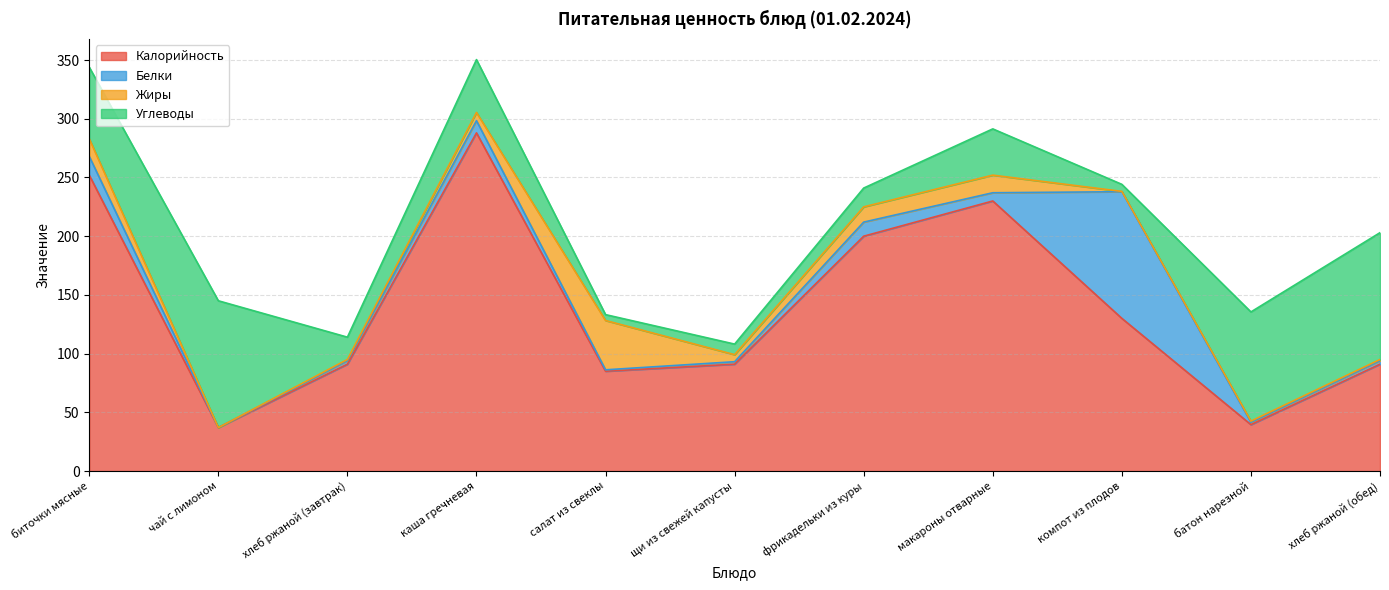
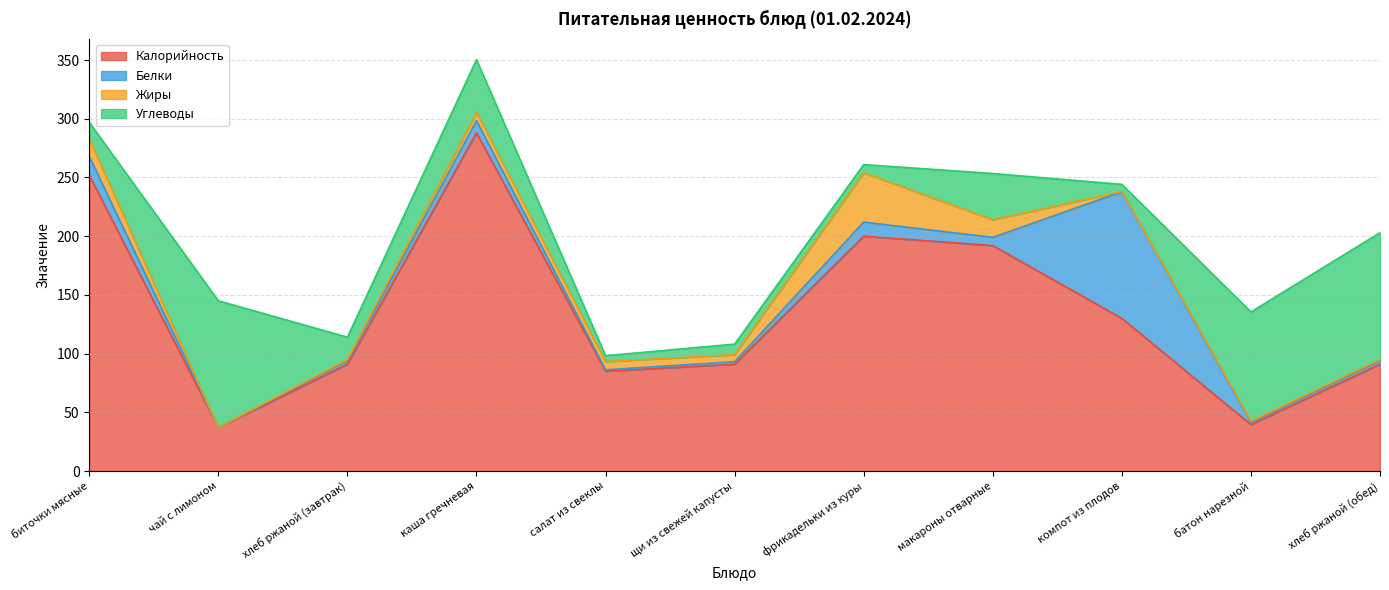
  {
    "Калорийность": {
      "биточки мясные": 252,
      "хлеб ржаной (завтрак)": 91,
      "каша гречневая": 288,
      "фрикадельки из куры": 200,
-     "макароны отварные": 230,
+     "макароны отварные": 192,
      "компот из плодов": 130,
      "хлеб ржаной (обед)": 91
    },
    "Белки": {
      "биточки мясные": 16,
      "каша гречневая": 10,
      "фрикадельки из куры": 12,
      "макароны отварные": 7
    },
    "Жиры": {
      "биточки мясные": 15,
      "каша гречневая": 7,
-     "салат из свеклы": 42,
+     "салат из свеклы": 7,
      "щи из свежей капусты": 6,
-     "фрикадельки из куры": 13,
+     "фрикадельки из куры": 42,
      "макароны отварные": 15
    },
    "Углеводы": {
-     "биточки мясные": 61,
+     "биточки мясные": 14,
      "чай с лимоном": 108,
      "хлеб ржаной (завтрак)": 19,
      "каша гречневая": 45,
      "салат из свеклы": 5,
      "щи из свежей капусты": 9,
-     "фрикадельки из куры": 16,
+     "фрикадельки из куры": 7,
      "макароны отварные": 39,
      "компот из плодов": 6,
      "батон нарезной": 93,
      "хлеб ржаной (обед)": 108
    }
  }
